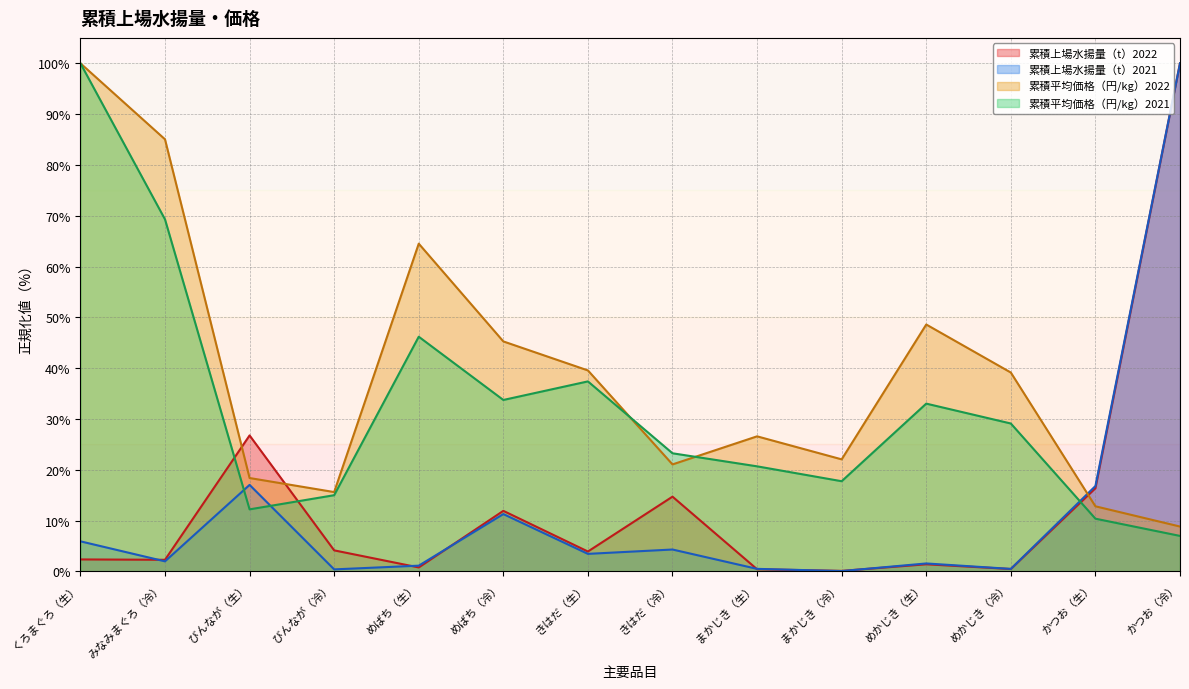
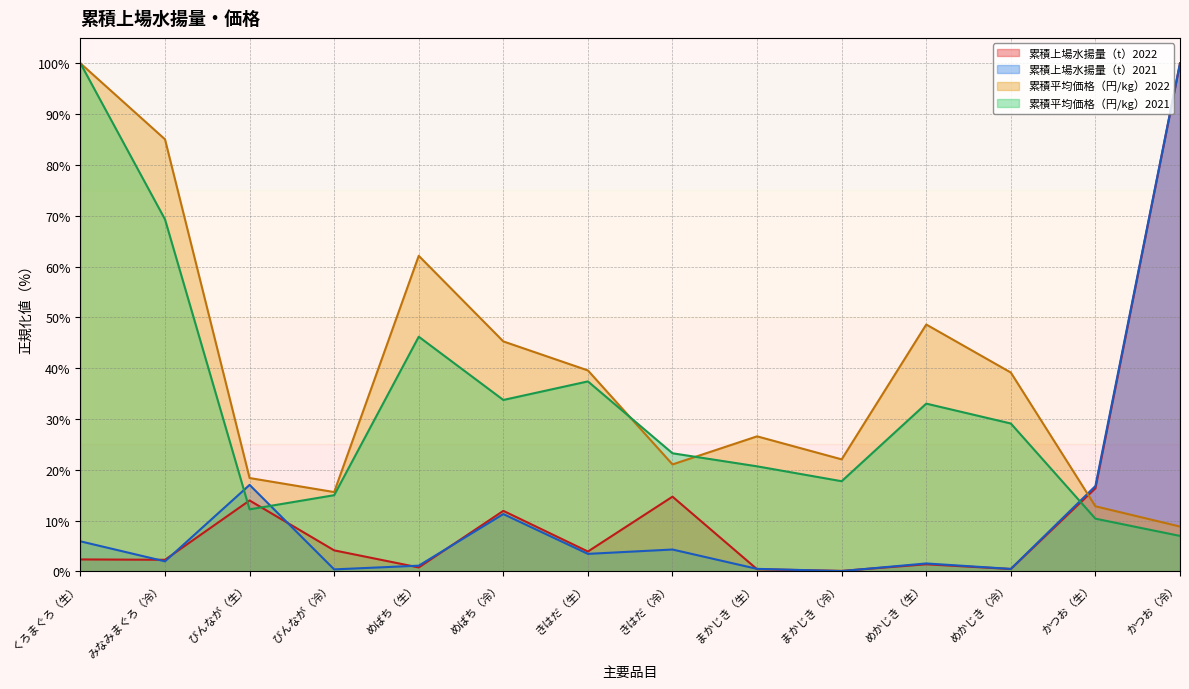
  {
    "累積上場水揚量（t）2022": {
      "くろまぐろ（生）": "2%",
-     "びんなが（生）": "27%",
+     "びんなが（生）": "14%",
      "びんなが（冷）": "4%",
      "めばち（冷）": "12%",
      "きはだ（冷）": "15%"
    },
    "累積上場水揚量（t）2021": {
      "くろまぐろ（生）": "6%",
      "びんなが（生）": "17%",
      "びんなが（冷）": "0%",
      "めばち（冷）": "11%",
      "きはだ（冷）": "4%"
    },
    "累積平均価格（円/kg）2022": {
      "みなみまぐろ（冷）": "85%",
      "びんなが（生）": "18%",
      "びんなが（冷）": "16%",
-     "めばち（生）": "65%",
+     "めばち（生）": "62%",
      "めばち（冷）": "45%",
      "きはだ（生）": "40%",
      "きはだ（冷）": "21%",
      "まかじき（生）": "27%",
      "まかじき（冷）": "22%",
      "めかじき（生）": "49%",
      "めかじき（冷）": "39%",
      "かつお（生）": "13%",
      "かつお（冷）": "9%"
    },
    "累積平均価格（円/kg）2021": {
      "みなみまぐろ（冷）": "69%",
      "びんなが（生）": "12%",
      "びんなが（冷）": "15%",
      "めばち（生）": "46%",
      "めばち（冷）": "34%",
      "きはだ（生）": "37%",
      "きはだ（冷）": "23%",
      "まかじき（生）": "21%",
      "まかじき（冷）": "18%",
      "めかじき（生）": "33%",
      "めかじき（冷）": "29%",
      "かつお（生）": "10%",
      "かつお（冷）": "7%"
    }
  }
